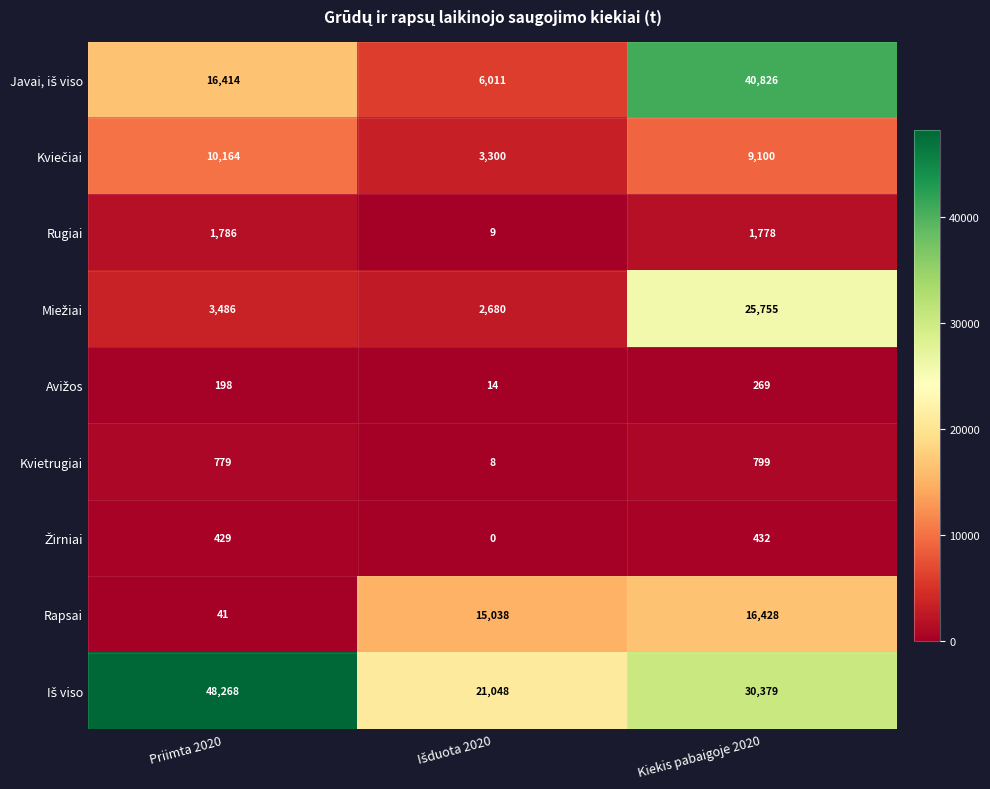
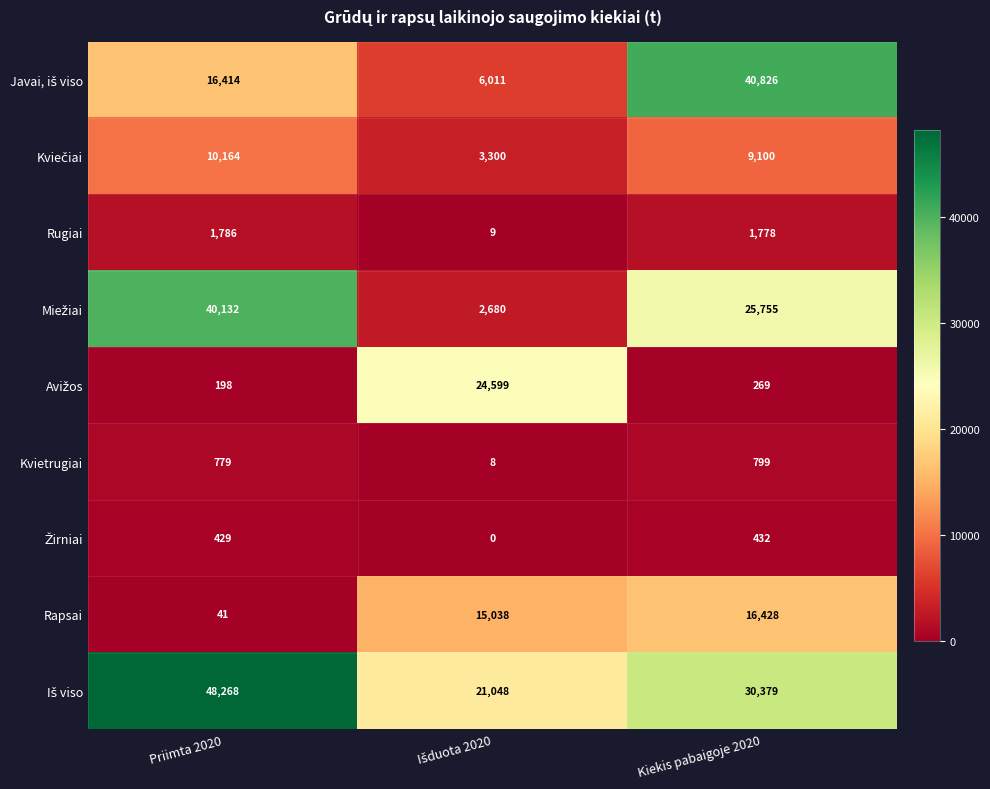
  {
    "Javai, iš viso": {
      "Priimta 2020": "16,414",
      "Išduota 2020": "6,011",
      "Kiekis pabaigoje 2020": "40,826"
    },
    "Kviečiai": {
      "Priimta 2020": "10,164",
      "Išduota 2020": "3,300",
      "Kiekis pabaigoje 2020": "9,100"
    },
    "Rugiai": {
      "Priimta 2020": "1,786",
      "Išduota 2020": "9",
      "Kiekis pabaigoje 2020": "1,778"
    },
    "Miežiai": {
-     "Priimta 2020": "3,486",
+     "Priimta 2020": "40,132",
      "Išduota 2020": "2,680",
      "Kiekis pabaigoje 2020": "25,755"
    },
    "Avižos": {
      "Priimta 2020": "198",
-     "Išduota 2020": "14",
+     "Išduota 2020": "24,599",
      "Kiekis pabaigoje 2020": "269"
    },
    "Kvietrugiai": {
      "Priimta 2020": "779",
      "Išduota 2020": "8",
      "Kiekis pabaigoje 2020": "799"
    },
    "Žirniai": {
      "Priimta 2020": "429",
      "Išduota 2020": "0",
      "Kiekis pabaigoje 2020": "432"
    },
    "Rapsai": {
      "Priimta 2020": "41",
      "Išduota 2020": "15,038",
      "Kiekis pabaigoje 2020": "16,428"
    },
    "Iš viso": {
      "Priimta 2020": "48,268",
      "Išduota 2020": "21,048",
      "Kiekis pabaigoje 2020": "30,379"
    }
  }
